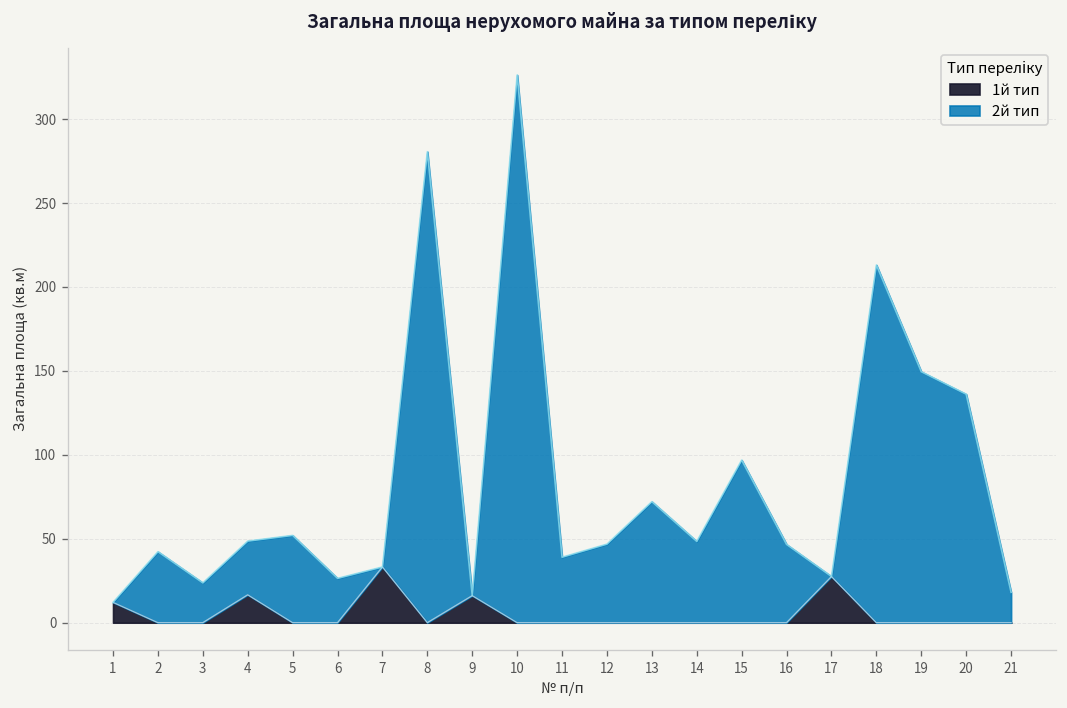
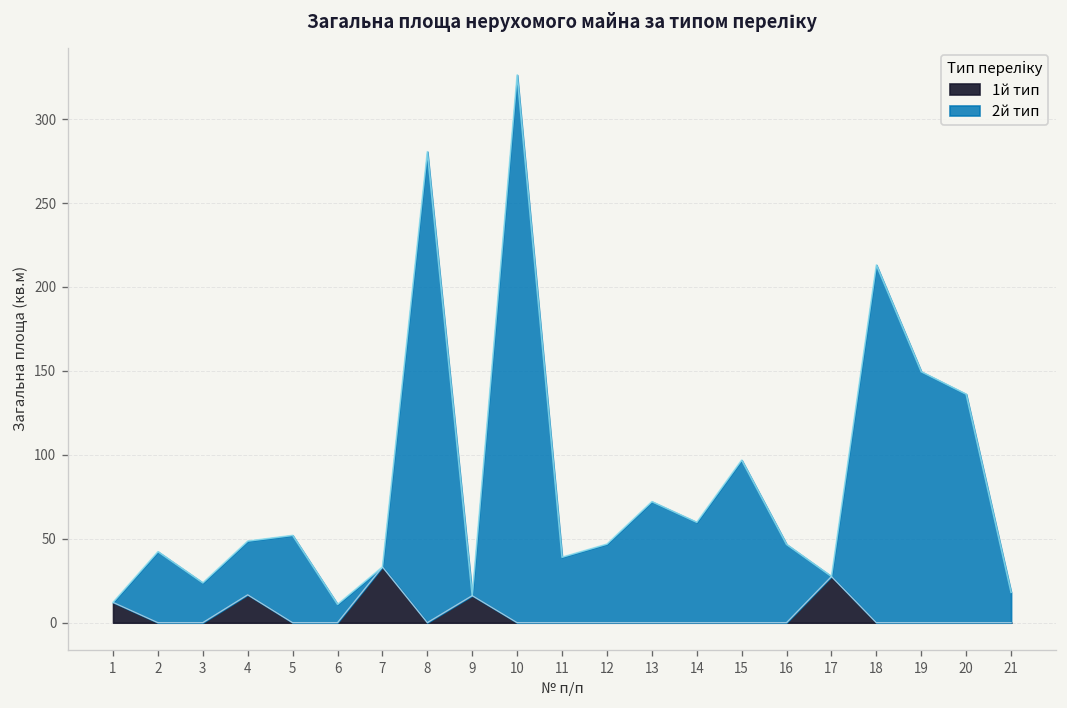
  {
    "1й тип": {
      "2": 0,
      "3": 0,
      "4": 17,
      "5": 0,
      "6": 0,
      "8": 0,
      "10": 0,
      "11": 0,
      "12": 0,
      "13": 0,
      "14": 0,
      "15": 0,
      "16": 0,
      "18": 0,
      "19": 0,
      "20": 0,
      "21": 0
    },
    "2й тип": {
      "2": 42,
      "3": 24,
      "4": 32,
      "5": 52,
-     "6": 26,
+     "6": 11,
      "8": 281,
      "10": 326,
      "11": 39,
      "12": 47,
      "13": 72,
-     "14": 48,
+     "14": 60,
      "15": 97,
      "16": 47,
      "18": 213,
      "19": 150,
      "20": 136,
      "21": 18
    }
  }
